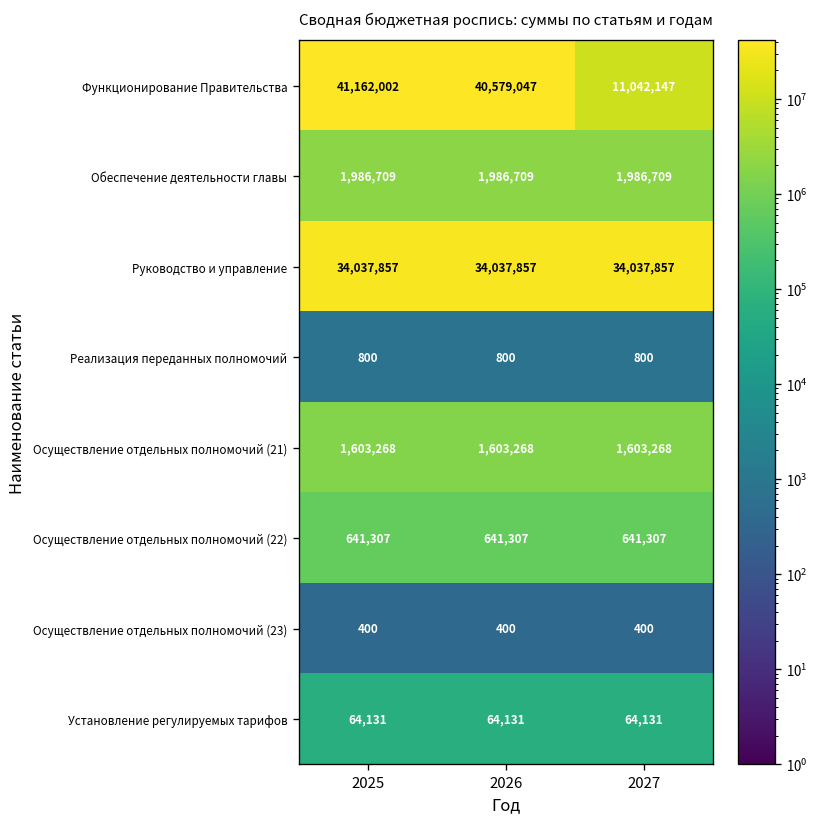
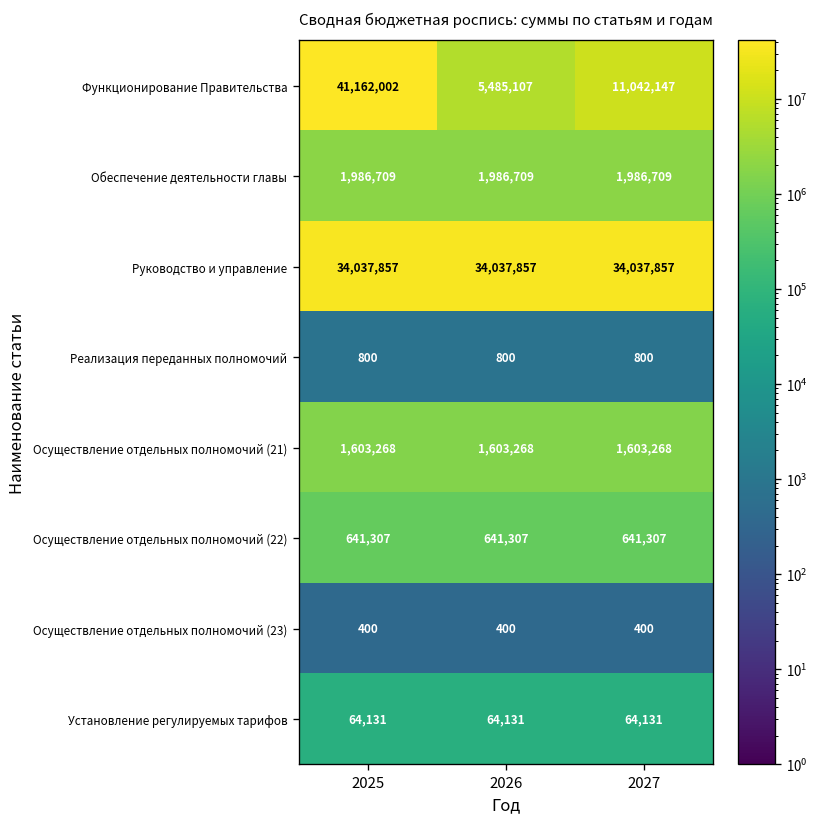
  {
    "Функционирование Правительства": {
      "2025": "41,162,002",
-     "2026": "40,579,047",
+     "2026": "5,485,107",
      "2027": "11,042,147"
    },
    "Обеспечение деятельности главы": {
      "2025": "1,986,709",
      "2026": "1,986,709",
      "2027": "1,986,709"
    },
    "Руководство и управление": {
      "2025": "34,037,857",
      "2026": "34,037,857",
      "2027": "34,037,857"
    },
    "Реализация переданных полномочий": {
      "2025": "800",
      "2026": "800",
      "2027": "800"
    },
    "Осуществление отдельных полномочий (21)": {
      "2025": "1,603,268",
      "2026": "1,603,268",
      "2027": "1,603,268"
    },
    "Осуществление отдельных полномочий (22)": {
      "2025": "641,307",
      "2026": "641,307",
      "2027": "641,307"
    },
    "Осуществление отдельных полномочий (23)": {
      "2025": "400",
      "2026": "400",
      "2027": "400"
    },
    "Установление регулируемых тарифов": {
      "2025": "64,131",
      "2026": "64,131",
      "2027": "64,131"
    }
  }
